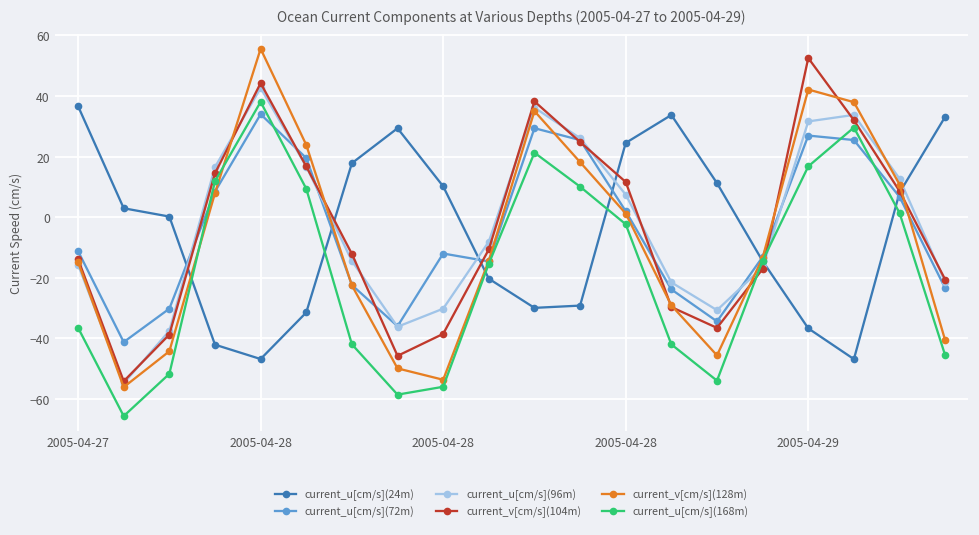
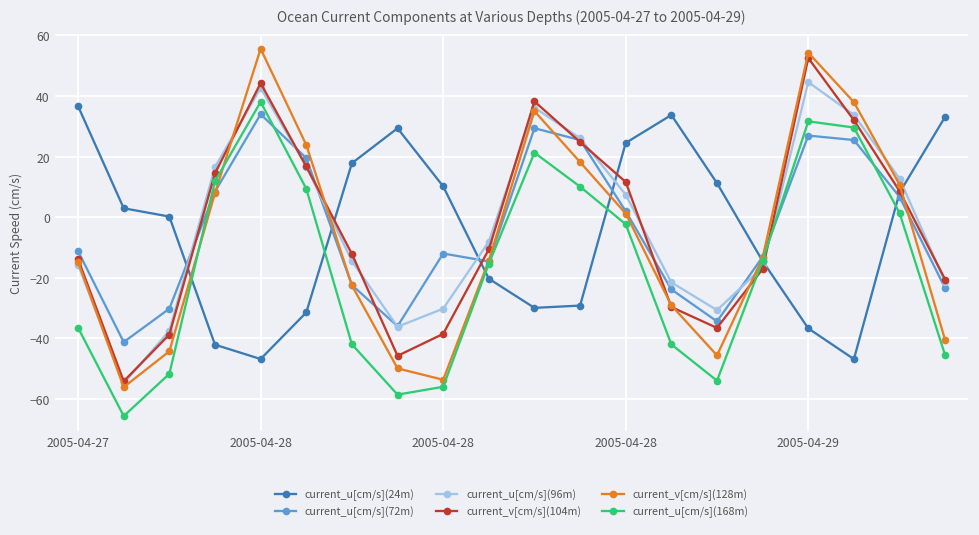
  {
    "current_u[cm/s](96m)": {
-     "2005-04-29": 32
+     "2005-04-29": 45
    },
    "current_v[cm/s](104m)": {
      "2005-04-27": -14,
      "2005-04-29": 53
    },
    "current_v[cm/s](128m)": {
-     "2005-04-29": 42
+     "2005-04-29": 54
    },
    "current_u[cm/s](168m)": {
      "2005-04-27": -36,
-     "2005-04-29": 17
+     "2005-04-29": 32
    }
  }
